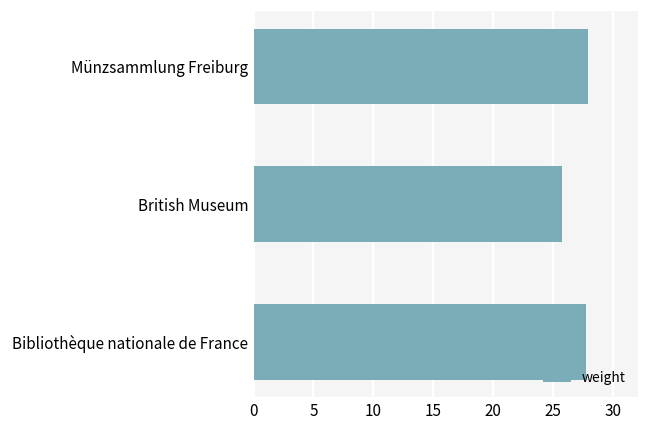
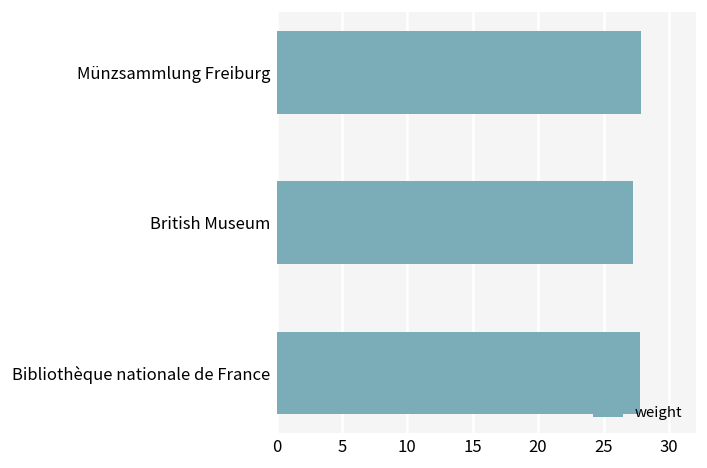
  {
    "Münzsammlung Freiburg": 27.9,
-   "British Museum": 25.7,
+   "British Museum": 27.3,
    "Bibliothèque nationale de France": 27.8
  }
